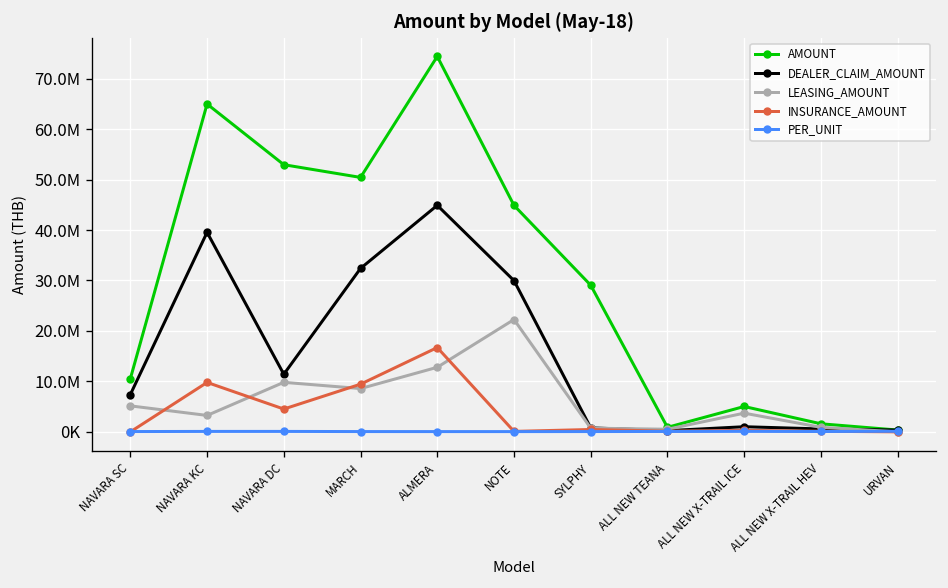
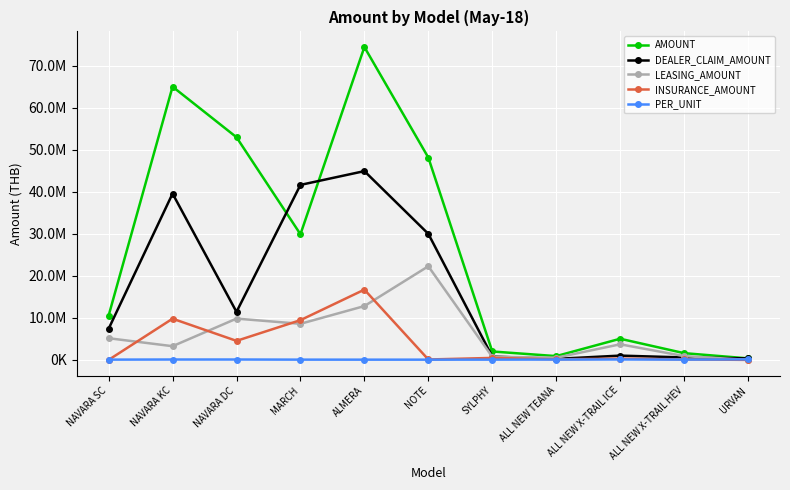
  {
    "AMOUNT": {
      "NAVARA SC": 11000000,
      "NAVARA KC": 65000000,
      "NAVARA DC": 53000000,
-     "MARCH": 50000000,
+     "MARCH": 30000000,
      "ALMERA": 74000000,
-     "NOTE": 45000000,
-     "SYLPHY": 29000000,
+     "NOTE": 48000000,
+     "SYLPHY": 2000000,
      "ALL NEW X-TRAIL ICE": 5000000,
      "ALL NEW X-TRAIL HEV": 2000000
    },
    "DEALER_CLAIM_AMOUNT": {
      "NAVARA SC": 7000000,
      "NAVARA KC": 40000000,
      "NAVARA DC": 11000000,
-     "MARCH": 32000000,
+     "MARCH": 42000000,
      "ALMERA": 45000000,
      "NOTE": 30000000,
      "ALL NEW X-TRAIL ICE": 1000000
    },
    "LEASING_AMOUNT": {
      "NAVARA SC": 5000000,
      "NAVARA KC": 3000000,
      "NAVARA DC": 10000000,
      "MARCH": 9000000,
      "ALMERA": 13000000,
      "NOTE": 22000000,
      "ALL NEW X-TRAIL ICE": 4000000
    },
    "INSURANCE_AMOUNT": {
      "NAVARA KC": 10000000,
      "NAVARA DC": 5000000,
      "MARCH": 9000000,
      "ALMERA": 17000000
    },
    "PER_UNIT": {
      "NAVARA KC": 0,
      "NAVARA DC": 0,
      "MARCH": 0,
      "ALMERA": 0
    }
  }
